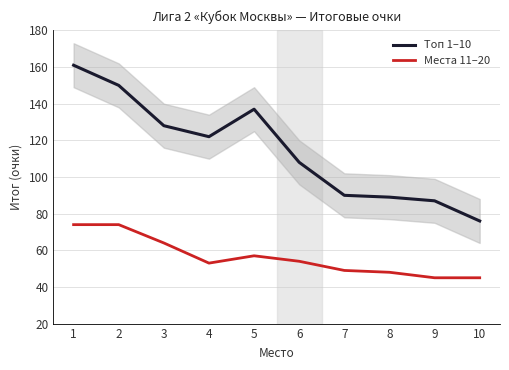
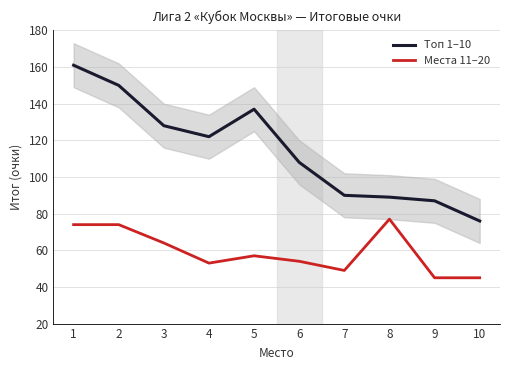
  {
    "Топ 1–10": {
      "1": 161,
      "2": 150,
      "3": 128,
      "4": 122,
      "5": 137,
      "6": 108,
      "7": 90,
      "8": 89,
      "9": 87,
      "10": 76
    },
    "Места 11–20": {
      "1": 74,
      "2": 74,
      "3": 64,
      "4": 53,
      "5": 57,
      "6": 54,
      "7": 49,
-     "8": 48,
+     "8": 77,
      "9": 45,
      "10": 45
    }
  }
